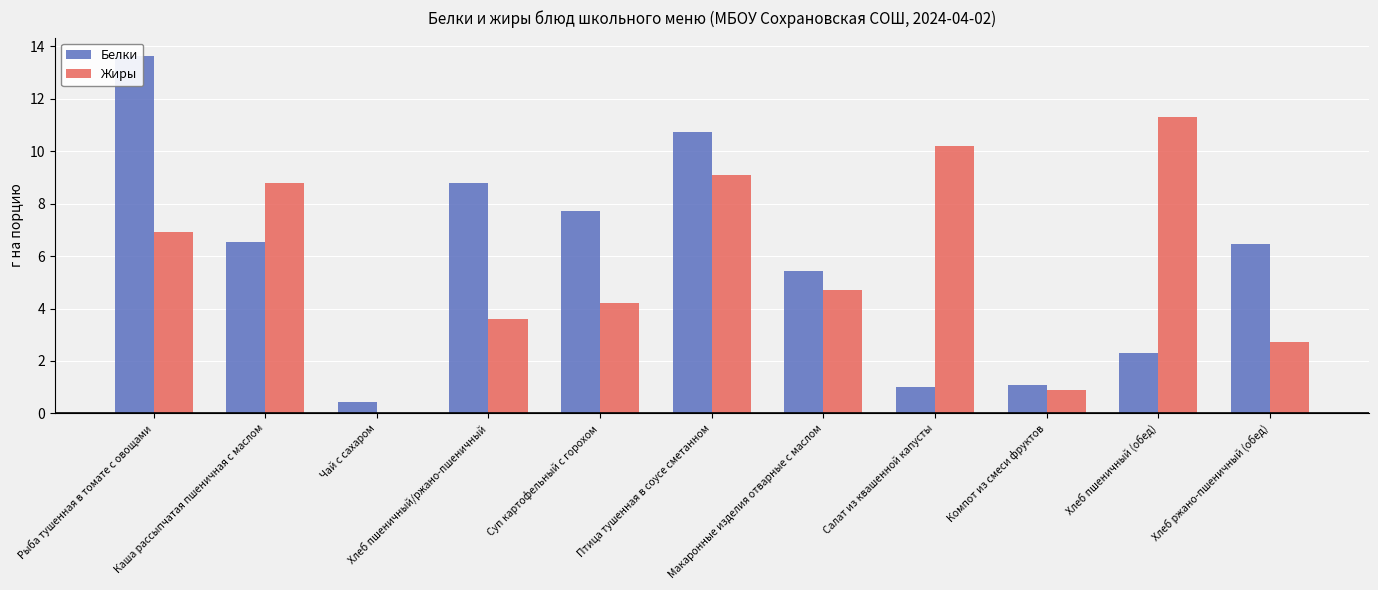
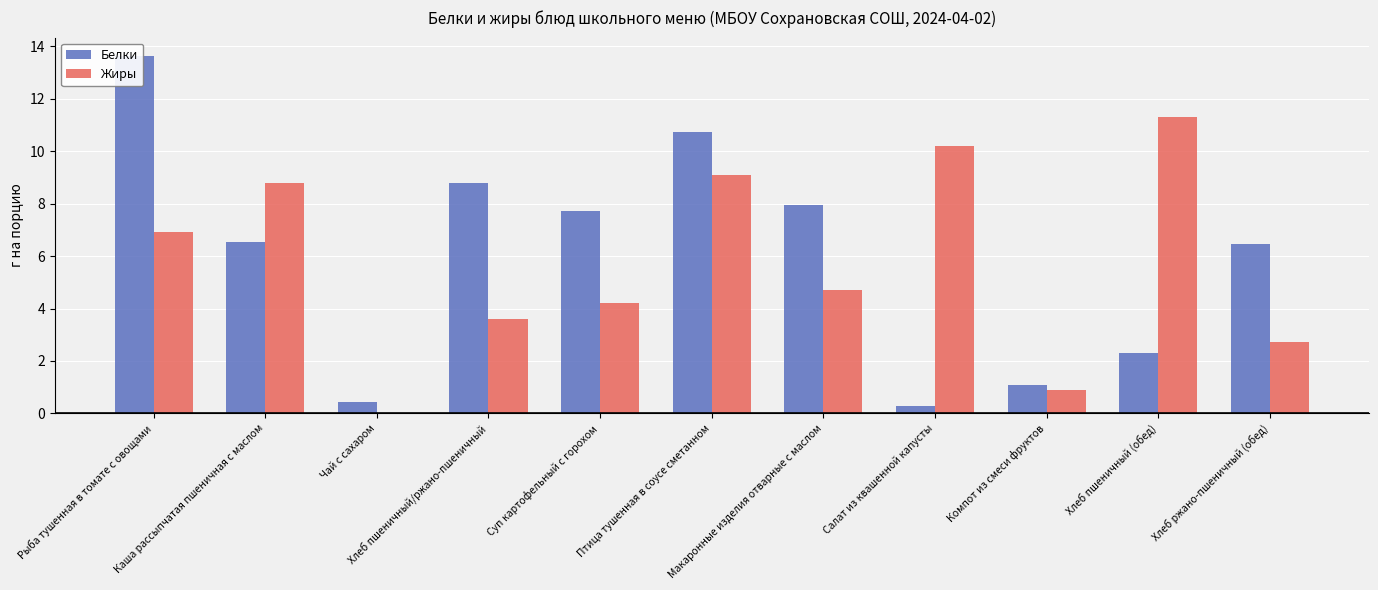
  {
    "Белки": {
      "Каша рассыпчатая пшеничная с маслом": 6.5,
      "Чай с сахаром": 0.4,
      "Хлеб пшеничный/ржано-пшеничный": 8.8,
      "Суп картофельный с горохом": 7.7,
      "Птица тушенная в соусе сметанном": 10.8,
-     "Макаронные изделия отварные с маслом": 5.4,
-     "Салат из квашенной капусты": 1.0,
+     "Макаронные изделия отварные с маслом": 7.9,
+     "Салат из квашенной капусты": 0.3,
      "Компот из смеси фруктов": 1.1,
      "Хлеб пшеничный (обед)": 2.3,
      "Хлеб ржано-пшеничный (обед)": 6.5
    },
    "Жиры": {
      "Рыба тушенная в томате с овощами": 6.9,
      "Каша рассыпчатая пшеничная с маслом": 8.8,
      "Хлеб пшеничный/ржано-пшеничный": 3.6,
      "Суп картофельный с горохом": 4.2,
      "Птица тушенная в соусе сметанном": 9.1,
      "Макаронные изделия отварные с маслом": 4.7,
      "Салат из квашенной капусты": 10.2,
      "Компот из смеси фруктов": 0.9,
      "Хлеб пшеничный (обед)": 11.3,
      "Хлеб ржано-пшеничный (обед)": 2.7
    }
  }
